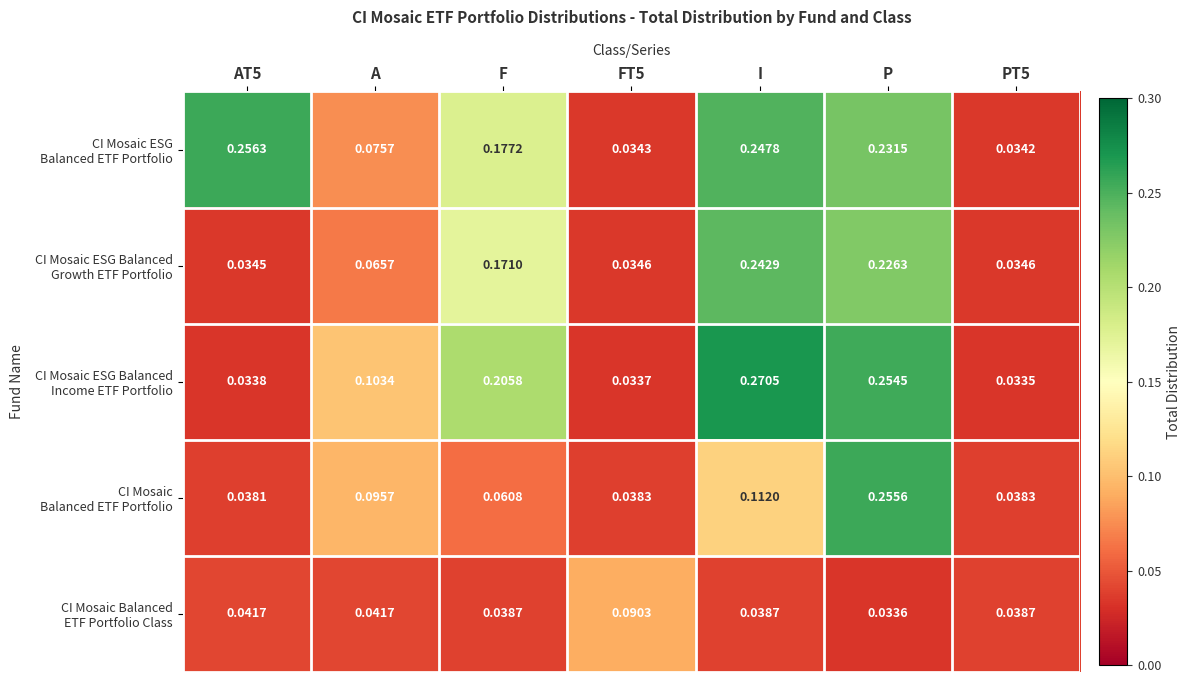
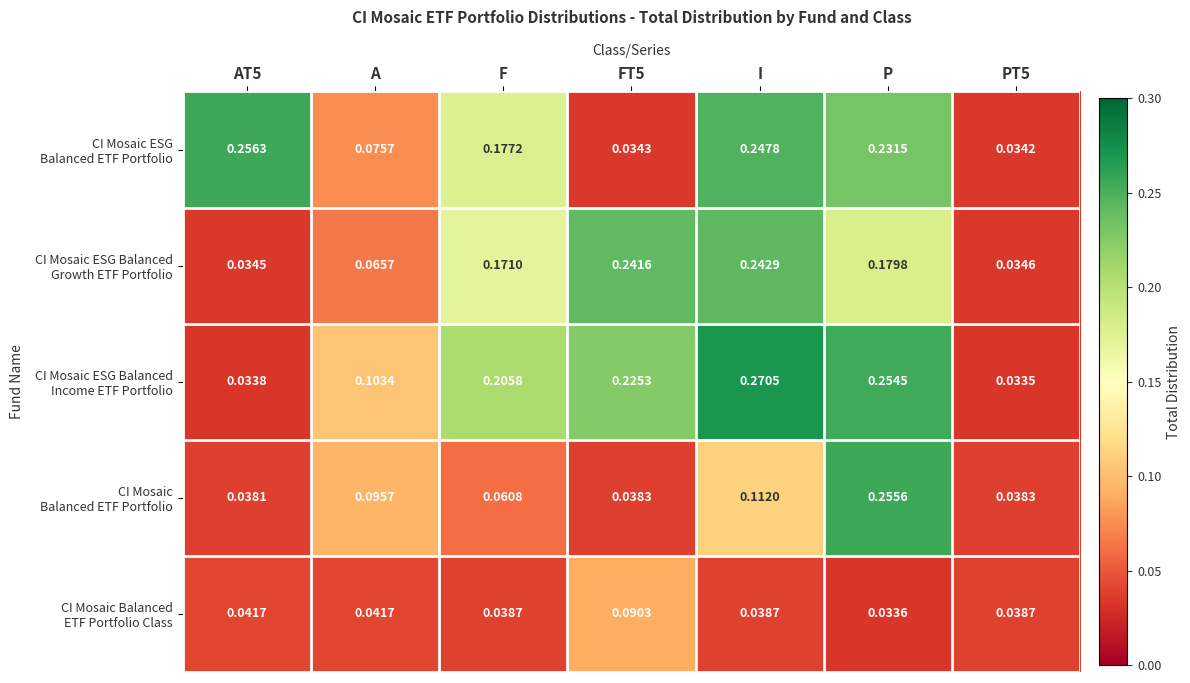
  {
    "CI Mosaic ESG Balanced ETF Portfolio": {
      "AT5": 0.2563,
      "A": 0.0757,
      "F": 0.1772,
      "FT5": 0.0343,
      "I": 0.2478,
      "P": 0.2315,
      "PT5": 0.0342
    },
    "CI Mosaic ESG Balanced Growth ETF Portfolio": {
      "AT5": 0.0345,
      "A": 0.0657,
      "F": 0.1710,
-     "FT5": 0.0346,
+     "FT5": 0.2416,
      "I": 0.2429,
-     "P": 0.2263,
+     "P": 0.1798,
      "PT5": 0.0346
    },
    "CI Mosaic ESG Balanced Income ETF Portfolio": {
      "AT5": 0.0338,
      "A": 0.1034,
      "F": 0.2058,
-     "FT5": 0.0337,
+     "FT5": 0.2253,
      "I": 0.2705,
      "P": 0.2545,
      "PT5": 0.0335
    },
    "CI Mosaic Balanced ETF Portfolio": {
      "AT5": 0.0381,
      "A": 0.0957,
      "F": 0.0608,
      "FT5": 0.0383,
      "I": 0.1120,
      "P": 0.2556,
      "PT5": 0.0383
    },
    "CI Mosaic Balanced ETF Portfolio Class": {
      "AT5": 0.0417,
      "A": 0.0417,
      "F": 0.0387,
      "FT5": 0.0903,
      "I": 0.0387,
      "P": 0.0336,
      "PT5": 0.0387
    }
  }
